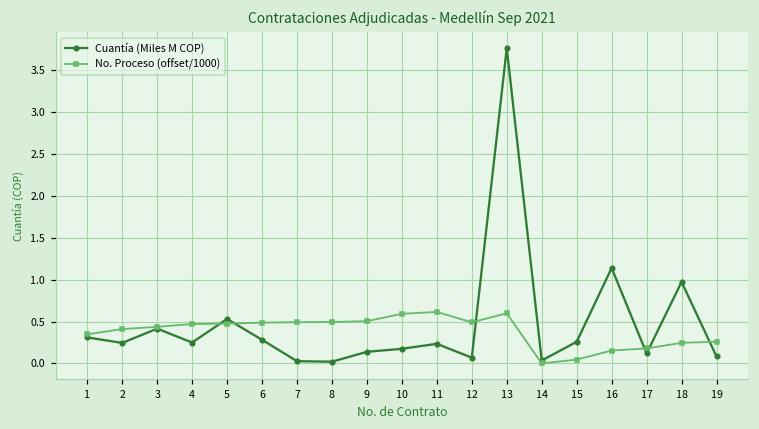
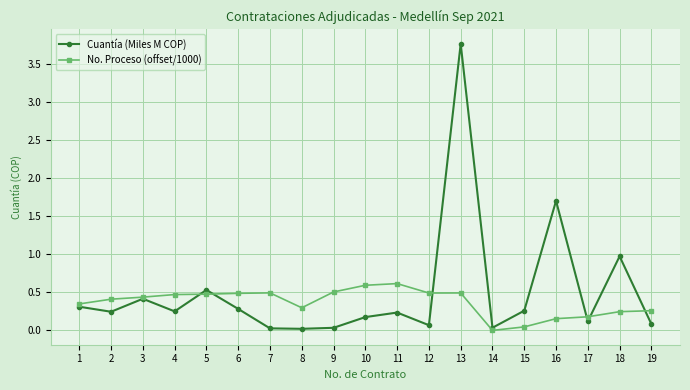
  {
    "Cuantía (Miles M COP)": {
      "1": 0.3,
      "2": 0.2,
      "4": 0.3,
      "5": 0.5,
      "6": 0.3,
      "7": 0.0,
      "8": 0.0,
-     "9": 0.1,
+     "9": 0.0,
      "10": 0.2,
      "11": 0.2,
      "12": 0.1,
      "13": 3.8,
      "14": 0.0,
      "15": 0.3,
-     "16": 1.1,
+     "16": 1.7,
      "17": 0.1,
      "18": 1.0,
      "19": 0.1
    },
    "No. Proceso (offset/1000)": {
      "1": 0.3,
      "2": 0.4,
      "4": 0.5,
      "5": 0.5,
      "6": 0.5,
      "7": 0.5,
-     "8": 0.5,
+     "8": 0.3,
      "9": 0.5,
      "10": 0.6,
      "11": 0.6,
      "12": 0.5,
-     "13": 0.6,
+     "13": 0.5,
      "14": 0.0,
      "15": 0.0,
      "16": 0.2,
      "17": 0.2,
      "18": 0.2,
      "19": 0.3
    }
  }
